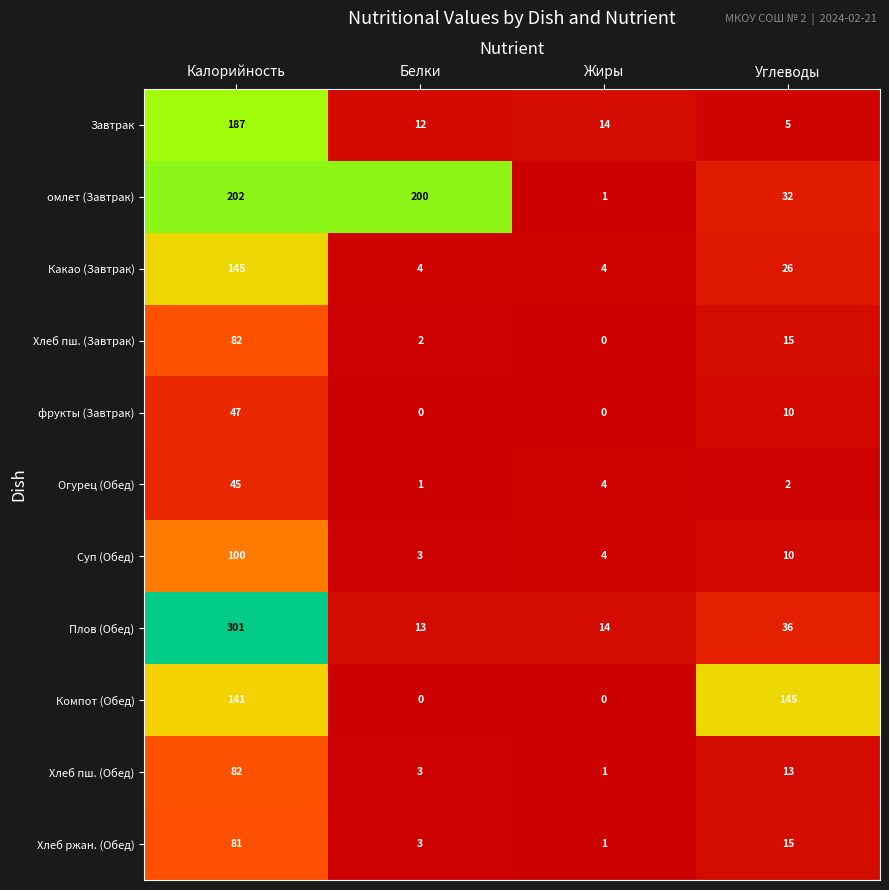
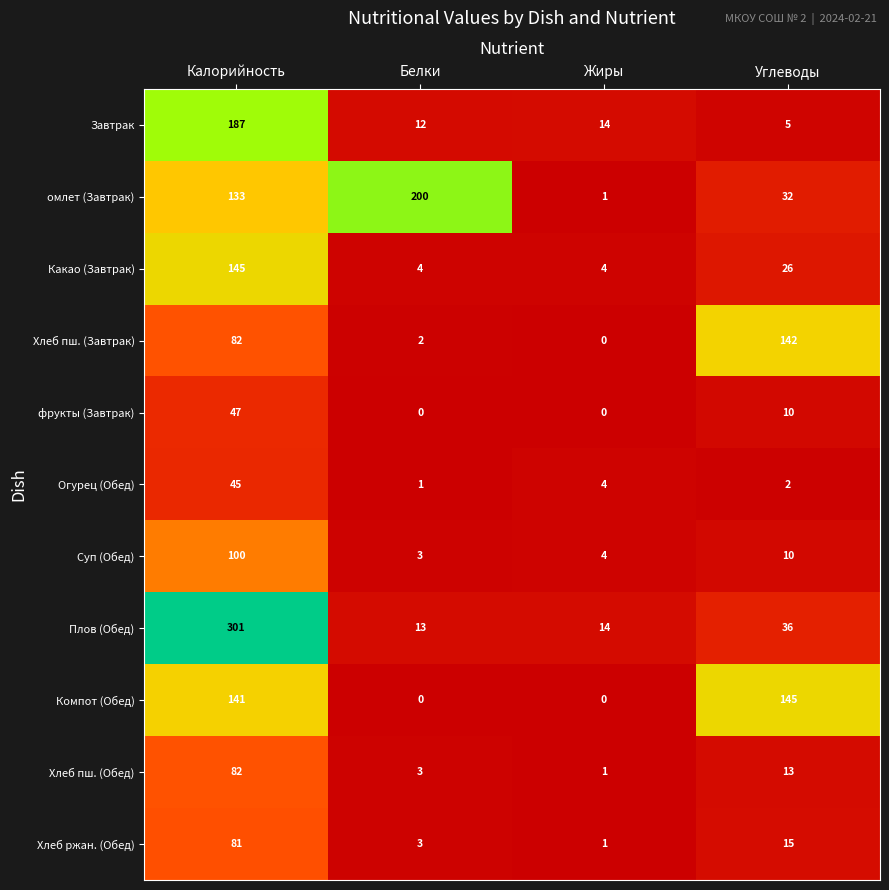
  {
    "Завтрак": {
      "Калорийность": 187,
      "Белки": 12,
      "Жиры": 14,
      "Углеводы": 5
    },
    "омлет (Завтрак)": {
-     "Калорийность": 202,
+     "Калорийность": 133,
      "Белки": 200,
      "Жиры": 1,
      "Углеводы": 32
    },
    "Какао (Завтрак)": {
      "Калорийность": 145,
      "Белки": 4,
      "Жиры": 4,
      "Углеводы": 26
    },
    "Хлеб пш. (Завтрак)": {
      "Калорийность": 82,
      "Белки": 2,
      "Жиры": 0,
-     "Углеводы": 15
+     "Углеводы": 142
    },
    "фрукты (Завтрак)": {
      "Калорийность": 47,
      "Белки": 0,
      "Жиры": 0,
      "Углеводы": 10
    },
    "Огурец (Обед)": {
      "Калорийность": 45,
      "Белки": 1,
      "Жиры": 4,
      "Углеводы": 2
    },
    "Суп (Обед)": {
      "Калорийность": 100,
      "Белки": 3,
      "Жиры": 4,
      "Углеводы": 10
    },
    "Плов (Обед)": {
      "Калорийность": 301,
      "Белки": 13,
      "Жиры": 14,
      "Углеводы": 36
    },
    "Компот (Обед)": {
      "Калорийность": 141,
      "Белки": 0,
      "Жиры": 0,
      "Углеводы": 145
    },
    "Хлеб пш. (Обед)": {
      "Калорийность": 82,
      "Белки": 3,
      "Жиры": 1,
      "Углеводы": 13
    },
    "Хлеб ржан. (Обед)": {
      "Калорийность": 81,
      "Белки": 3,
      "Жиры": 1,
      "Углеводы": 15
    }
  }
